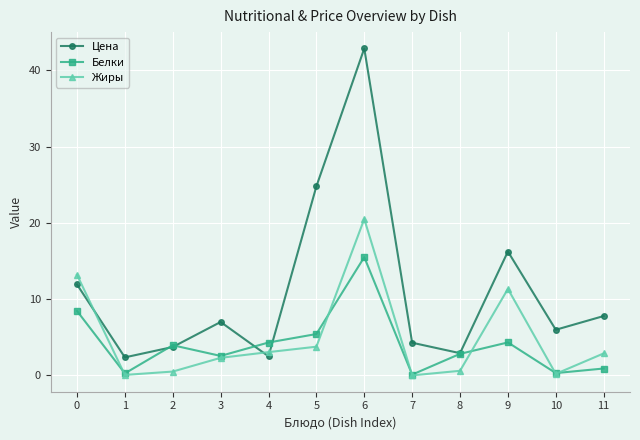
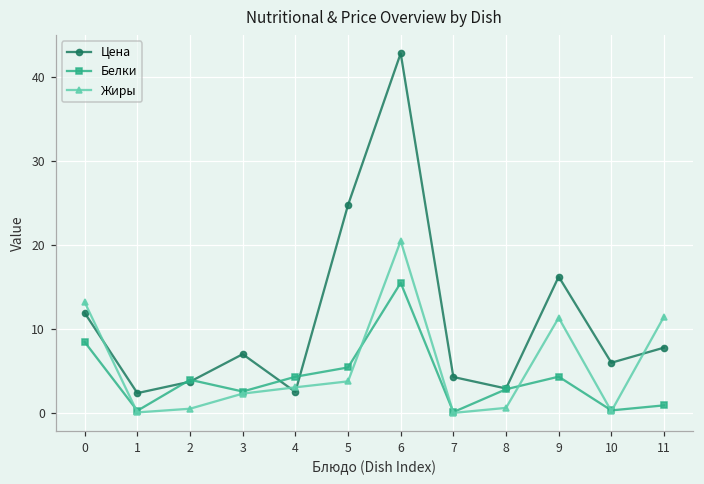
  {
    "Цена": {
      "0": 12,
      "1": 2,
      "3": 7,
      "4": 3,
      "5": 25,
      "6": 43,
      "7": 4,
      "9": 16,
      "10": 6,
      "11": 8
    },
    "Белки": {
      "0": 8,
      "4": 4,
      "5": 5,
      "6": 16,
      "9": 4,
      "11": 1
    },
    "Жиры": {
      "0": 13,
      "2": 1,
      "4": 3,
      "5": 4,
      "6": 21,
      "8": 1,
      "9": 11,
-     "11": 3
+     "11": 11
    }
  }
